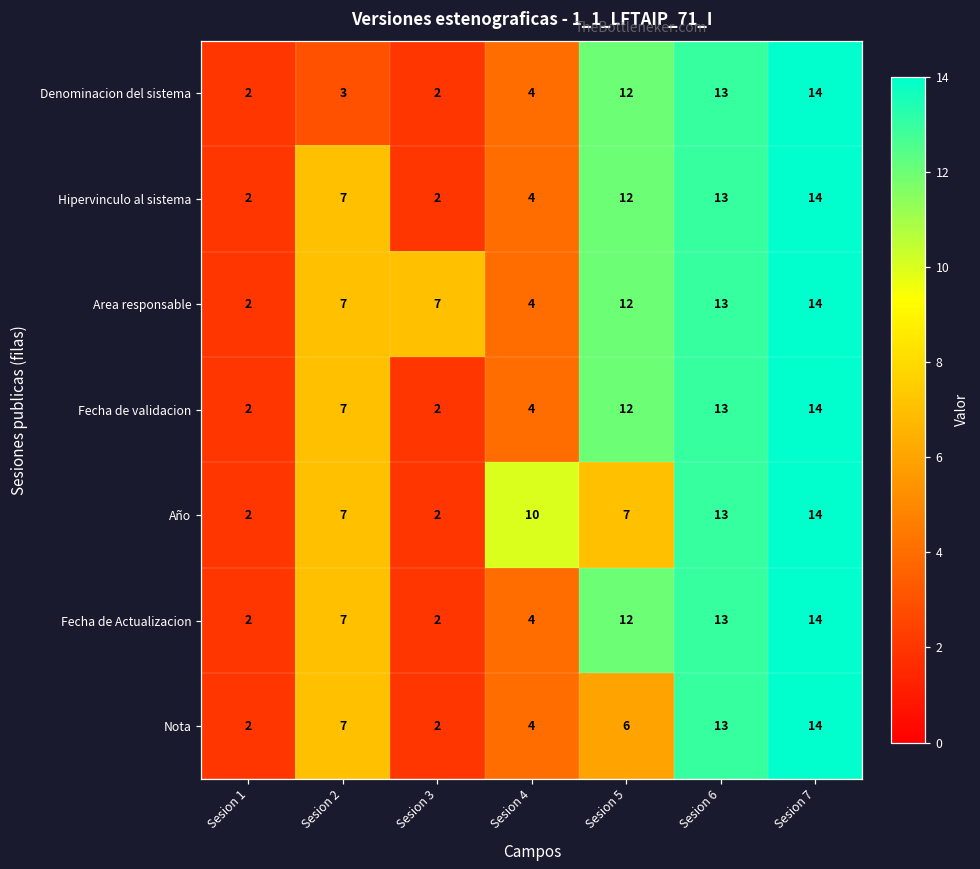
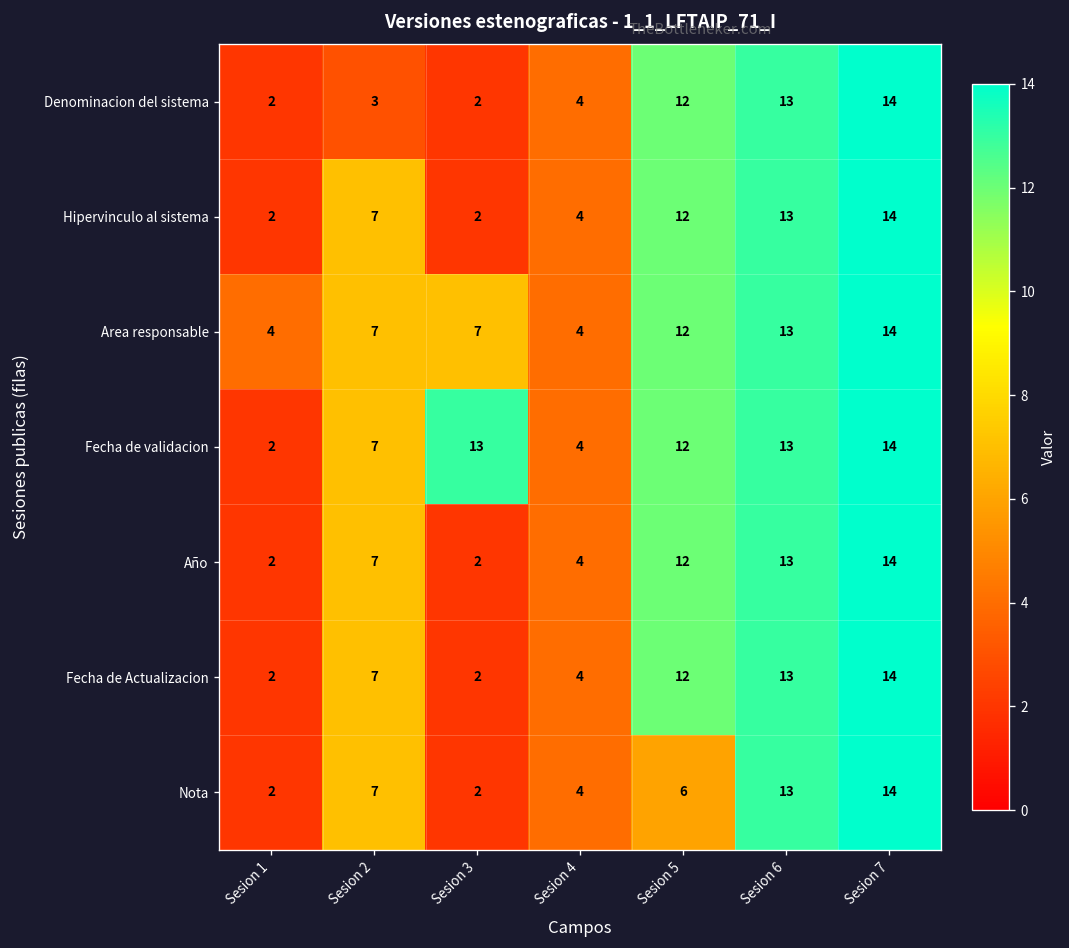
  {
    "Denominacion del sistema": {
      "Sesion 1": 2,
      "Sesion 2": 3,
      "Sesion 3": 2,
      "Sesion 4": 4,
      "Sesion 5": 12,
      "Sesion 6": 13,
      "Sesion 7": 14
    },
    "Hipervinculo al sistema": {
      "Sesion 1": 2,
      "Sesion 2": 7,
      "Sesion 3": 2,
      "Sesion 4": 4,
      "Sesion 5": 12,
      "Sesion 6": 13,
      "Sesion 7": 14
    },
    "Area responsable": {
-     "Sesion 1": 2,
+     "Sesion 1": 4,
      "Sesion 2": 7,
      "Sesion 3": 7,
      "Sesion 4": 4,
      "Sesion 5": 12,
      "Sesion 6": 13,
      "Sesion 7": 14
    },
    "Fecha de validacion": {
      "Sesion 1": 2,
      "Sesion 2": 7,
-     "Sesion 3": 2,
+     "Sesion 3": 13,
      "Sesion 4": 4,
      "Sesion 5": 12,
      "Sesion 6": 13,
      "Sesion 7": 14
    },
    "Año": {
      "Sesion 1": 2,
      "Sesion 2": 7,
      "Sesion 3": 2,
-     "Sesion 4": 10,
-     "Sesion 5": 7,
+     "Sesion 4": 4,
+     "Sesion 5": 12,
      "Sesion 6": 13,
      "Sesion 7": 14
    },
    "Fecha de Actualizacion": {
      "Sesion 1": 2,
      "Sesion 2": 7,
      "Sesion 3": 2,
      "Sesion 4": 4,
      "Sesion 5": 12,
      "Sesion 6": 13,
      "Sesion 7": 14
    },
    "Nota": {
      "Sesion 1": 2,
      "Sesion 2": 7,
      "Sesion 3": 2,
      "Sesion 4": 4,
      "Sesion 5": 6,
      "Sesion 6": 13,
      "Sesion 7": 14
    }
  }
